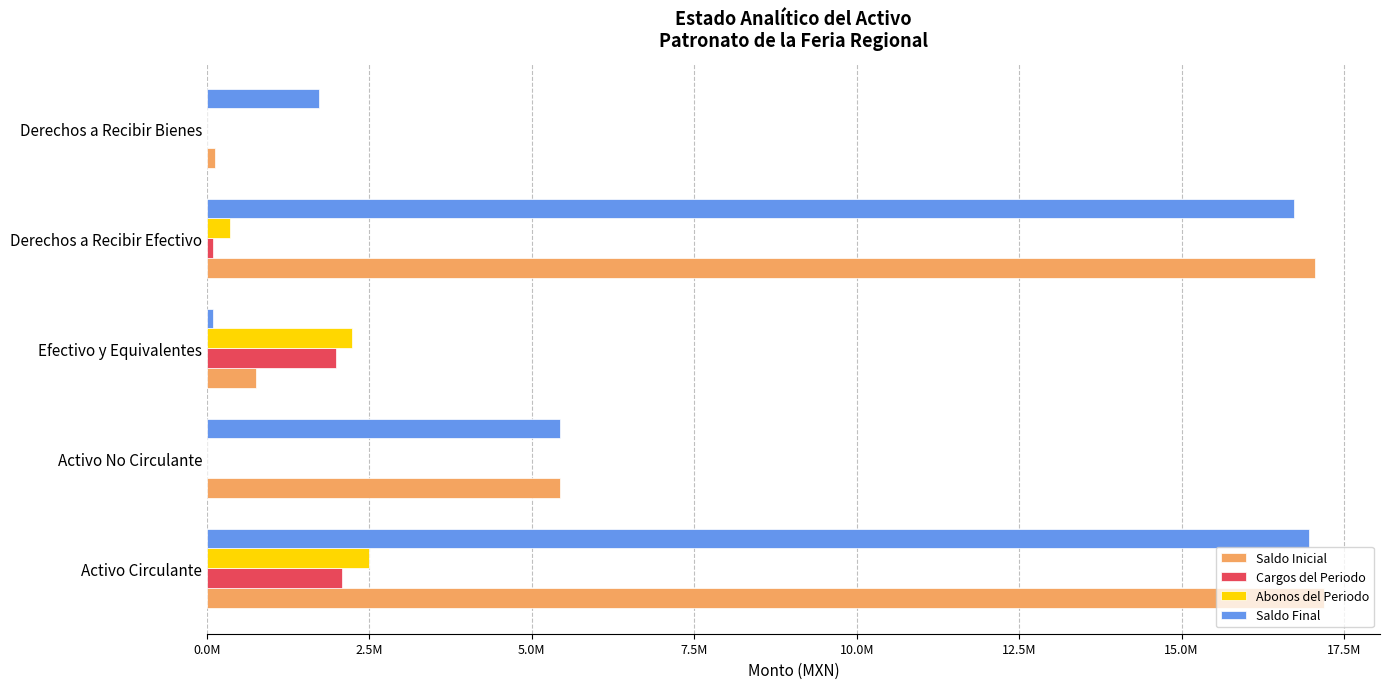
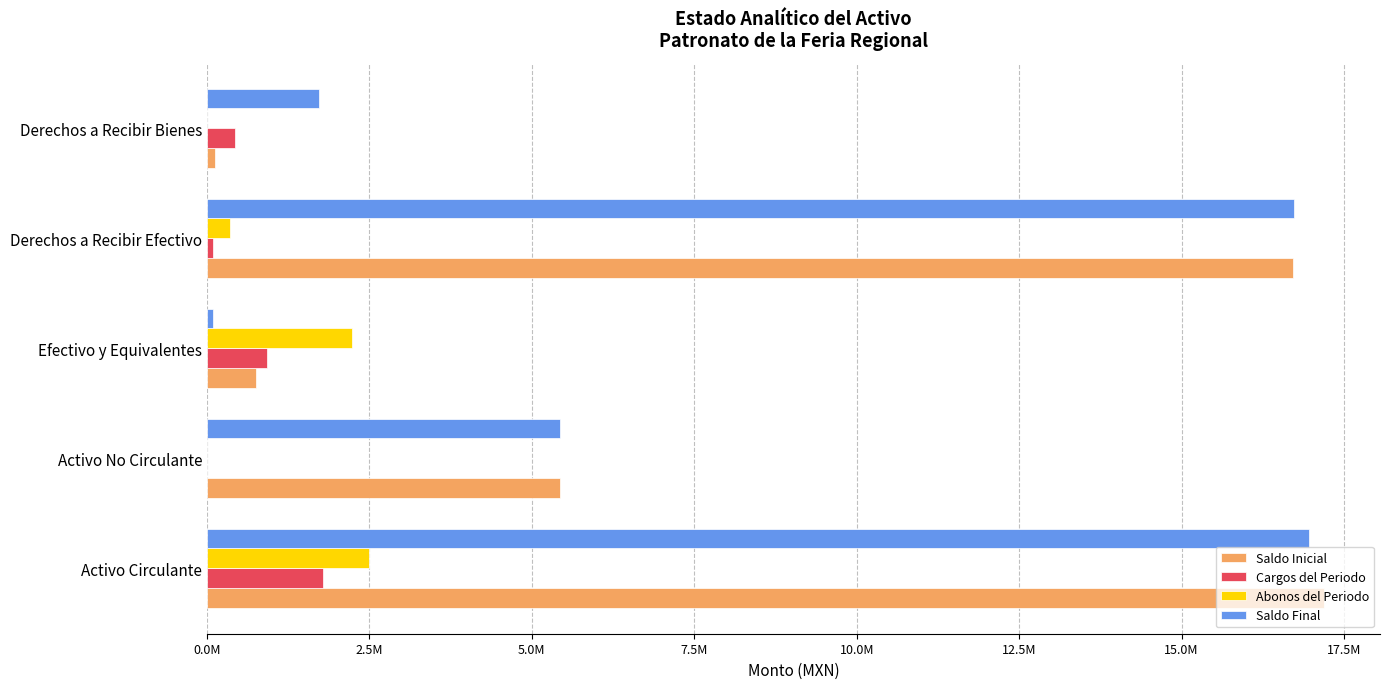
  {
    "Saldo Inicial": {
      "Derechos a Recibir Bienes": 100000,
-     "Derechos a Recibir Efectivo": 17100000,
+     "Derechos a Recibir Efectivo": 16700000,
      "Efectivo y Equivalentes": 800000,
      "Activo No Circulante": 5400000
    },
    "Cargos del Periodo": {
-     "Derechos a Recibir Bienes": 0,
+     "Derechos a Recibir Bienes": 400000,
      "Derechos a Recibir Efectivo": 100000,
-     "Efectivo y Equivalentes": 2000000,
+     "Efectivo y Equivalentes": 900000,
      "Activo No Circulante": 0,
-     "Activo Circulante": 2100000
+     "Activo Circulante": 1800000
    },
    "Abonos del Periodo": {
      "Derechos a Recibir Bienes": 0,
      "Derechos a Recibir Efectivo": 400000,
      "Efectivo y Equivalentes": 2200000,
      "Activo No Circulante": 0,
      "Activo Circulante": 2500000
    },
    "Saldo Final": {
      "Derechos a Recibir Bienes": 1700000,
      "Derechos a Recibir Efectivo": 16700000,
      "Efectivo y Equivalentes": 100000,
      "Activo No Circulante": 5400000,
      "Activo Circulante": 17000000
    }
  }
